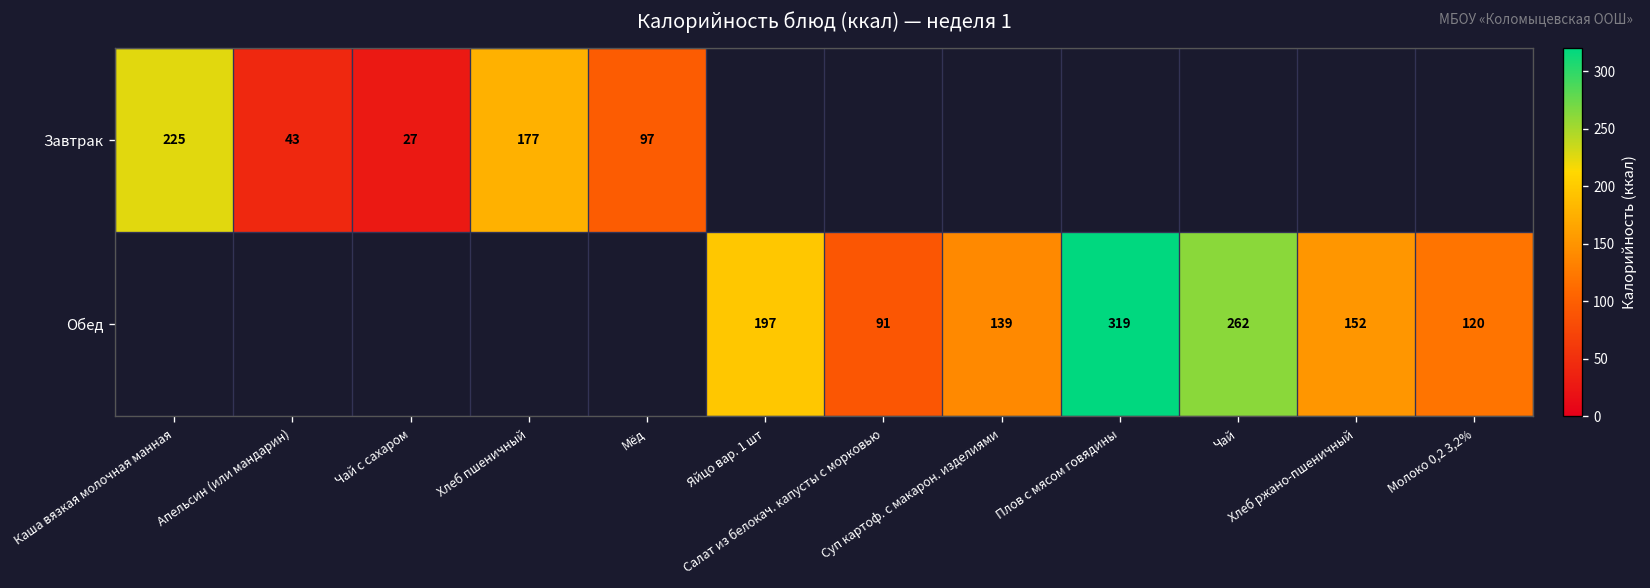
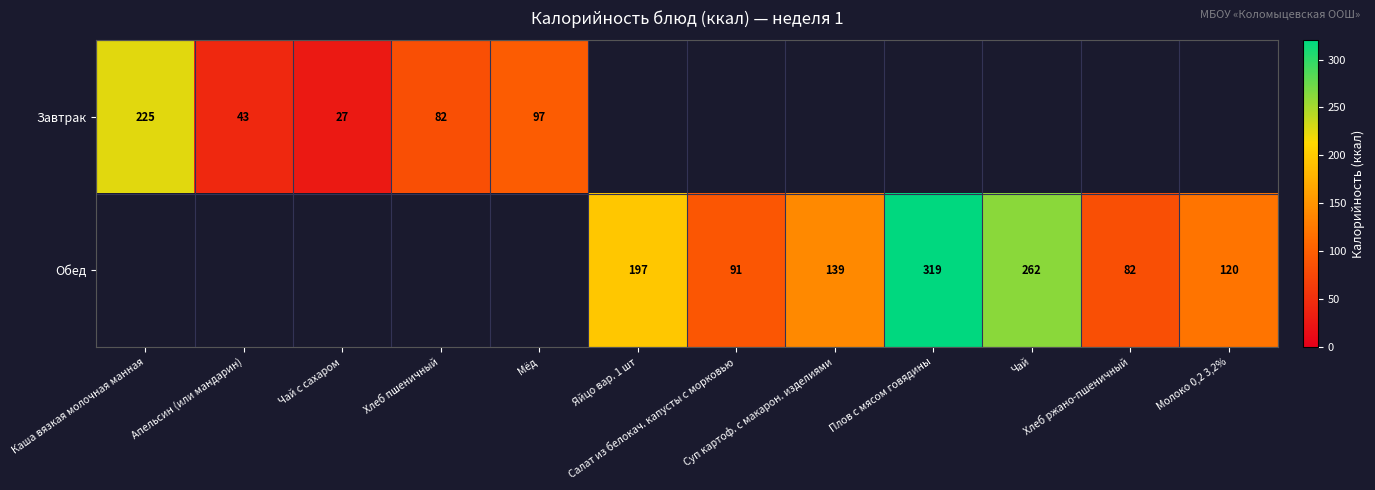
  {
    "Завтрак": {
      "Каша вязкая молочная манная": 225,
      "Апельсин (или мандарин)": 43,
      "Чай с сахаром": 27,
-     "Хлеб пшеничный": 177,
+     "Хлеб пшеничный": 82,
      "Мёд": 97
    },
    "Обед": {
      "Яйцо вар. 1 шт": 197,
      "Салат из белокач. капусты с морковью": 91,
      "Суп картоф. с макарон. изделиями": 139,
      "Плов с мясом говядины": 319,
      "Чай": 262,
-     "Хлеб ржано-пшеничный": 152,
+     "Хлеб ржано-пшеничный": 82,
      "Молоко 0,2 3,2%": 120
    }
  }
